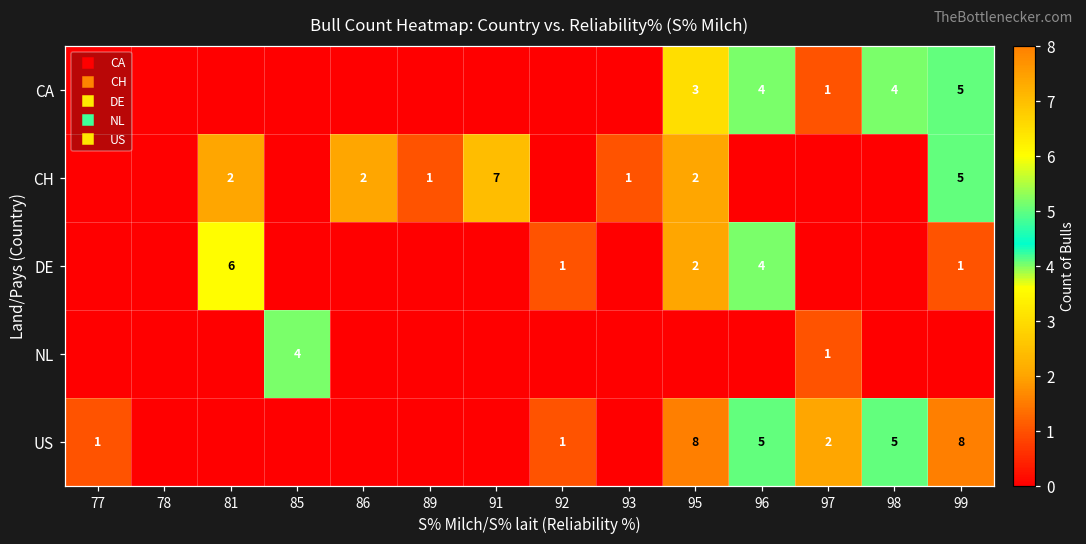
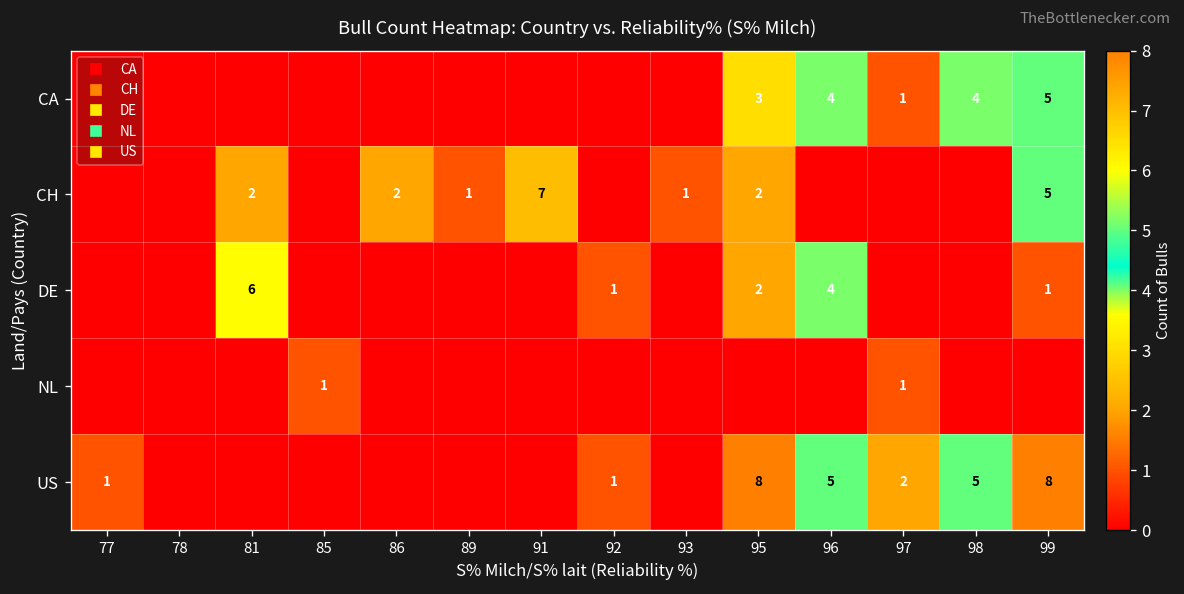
  {
    "CA": {
      "95": 3,
      "96": 4,
      "97": 1,
      "98": 4,
      "99": 5
    },
    "CH": {
      "81": 2,
      "86": 2,
      "89": 1,
      "91": 7,
      "93": 1,
      "95": 2,
      "99": 5
    },
    "DE": {
      "81": 6,
      "92": 1,
      "95": 2,
      "96": 4,
      "99": 1
    },
    "NL": {
-     "85": 4,
+     "85": 1,
      "97": 1
    },
    "US": {
      "77": 1,
      "92": 1,
      "95": 8,
      "96": 5,
      "97": 2,
      "98": 5,
      "99": 8
    }
  }
